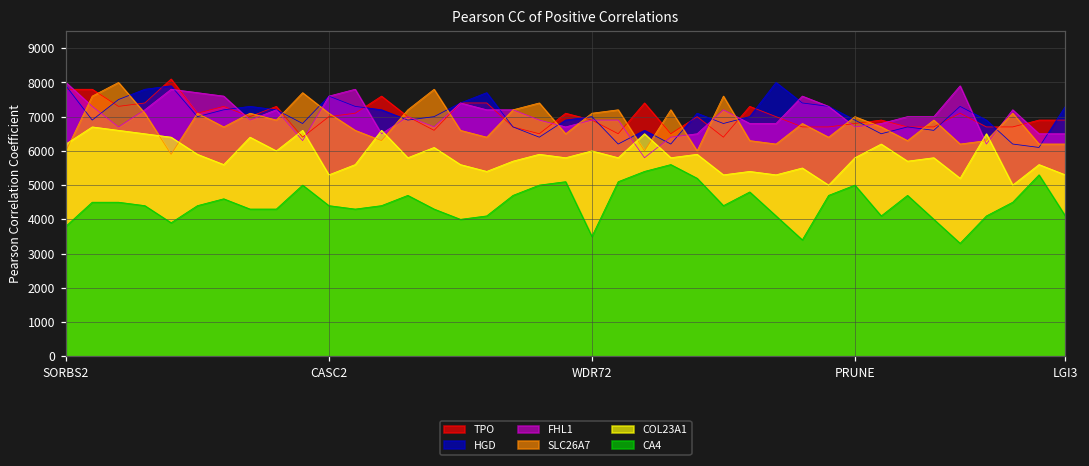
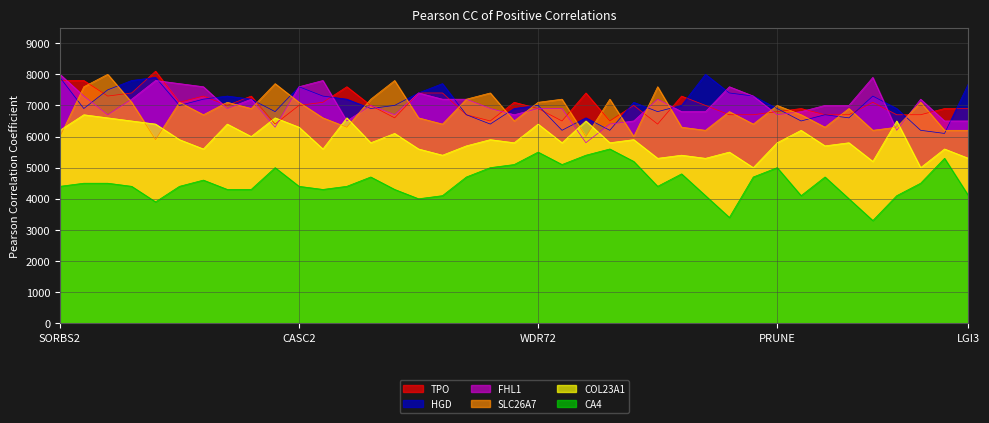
  {
    "TPO": {
      "SORBS2": 7800,
      "CASC2": 7000,
      "PRUNE": 6800,
      "LGI3": 6900
    },
    "HGD": {
      "SORBS2": 7900,
      "WDR72": 7000,
      "PRUNE": 6900,
-     "LGI3": 7300
+     "LGI3": 7700
    },
    "FHL1": {
      "SORBS2": 8000,
      "PRUNE": 6700,
      "LGI3": 6500
    },
    "SLC26A7": {
      "SORBS2": 6000,
      "CASC2": 7100,
      "WDR72": 7100,
      "PRUNE": 7000,
      "LGI3": 6200
    },
    "COL23A1": {
      "SORBS2": 6200,
-     "CASC2": 5300,
-     "WDR72": 6000,
+     "CASC2": 6300,
+     "WDR72": 6400,
      "PRUNE": 5800,
      "LGI3": 5300
    },
    "CA4": {
-     "SORBS2": 3800,
+     "SORBS2": 4400,
      "CASC2": 4400,
-     "WDR72": 3500,
+     "WDR72": 5500,
      "PRUNE": 5000,
      "LGI3": 4100
    }
  }
